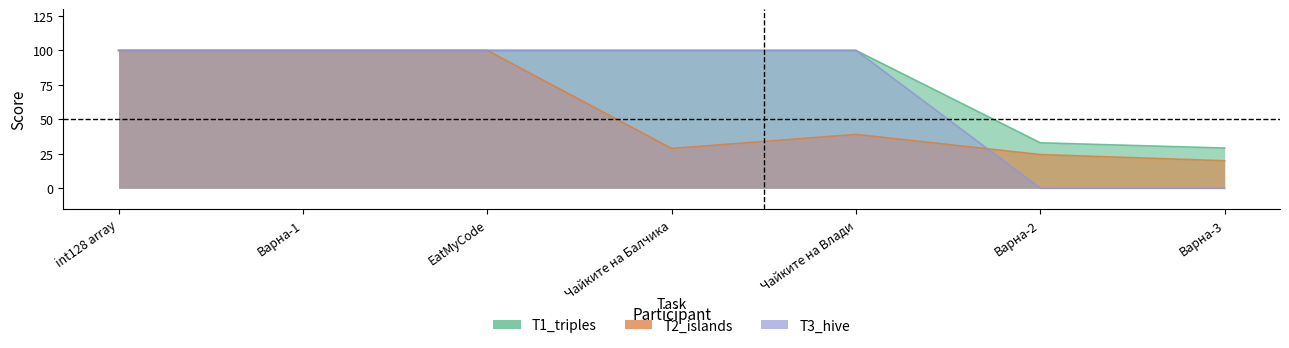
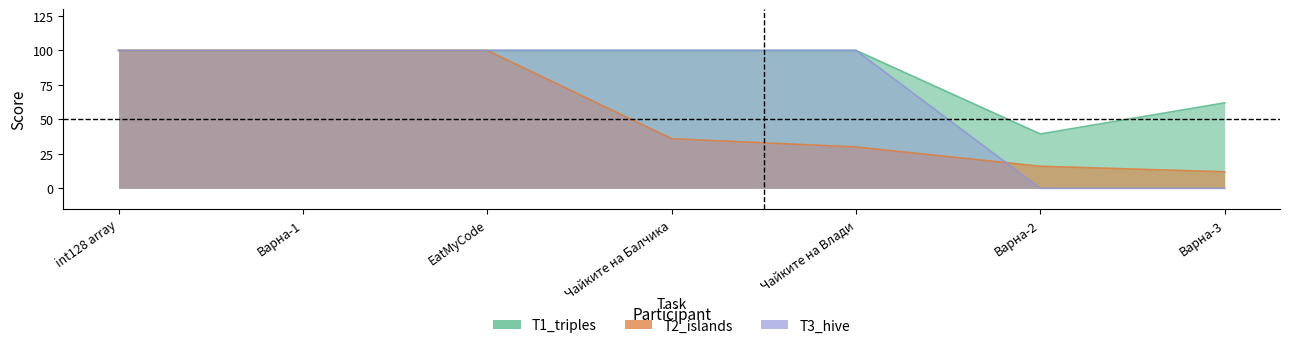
  {
    "T1_triples": {
-     "Варна-2": 33,
-     "Варна-3": 29
+     "Варна-2": 39,
+     "Варна-3": 62
    },
    "T2_islands": {
-     "Чайките на Балчика": 29,
-     "Чайките на Влади": 39,
-     "Варна-2": 25,
-     "Варна-3": 20
+     "Чайките на Балчика": 36,
+     "Чайките на Влади": 30,
+     "Варна-2": 16,
+     "Варна-3": 12
    },
    "T3_hive": {
      "Варна-2": 0,
      "Варна-3": 0
    }
  }
